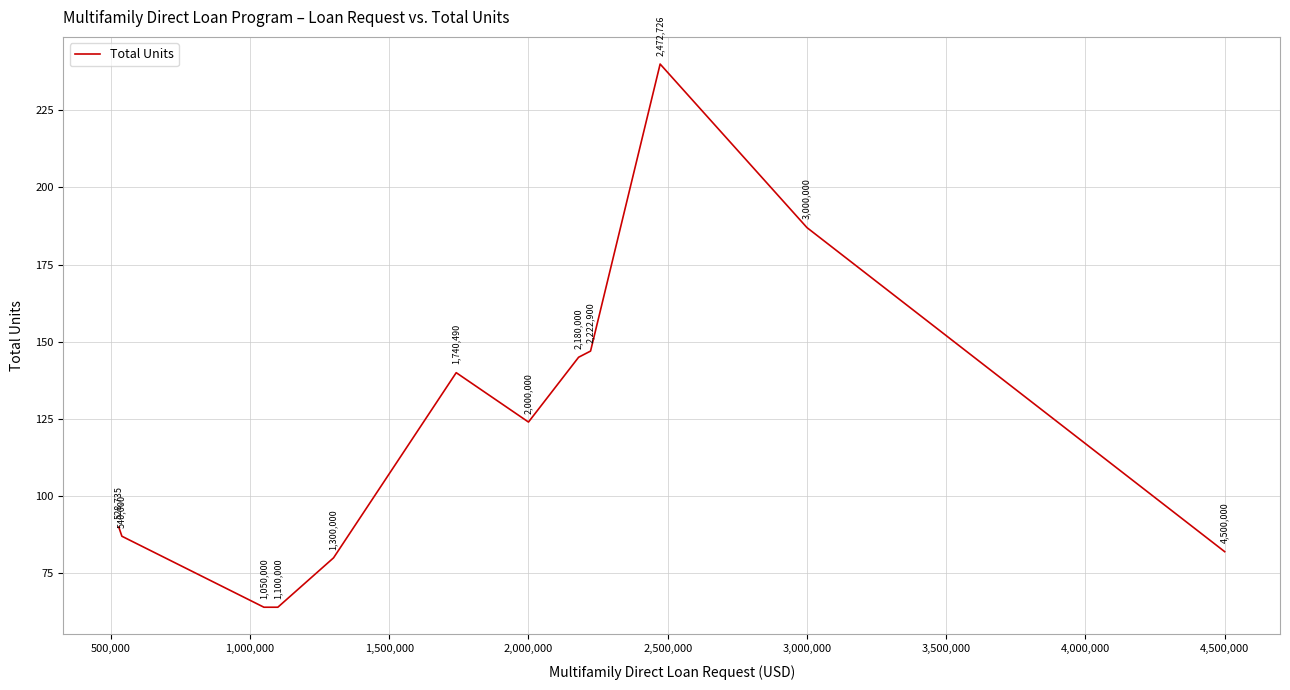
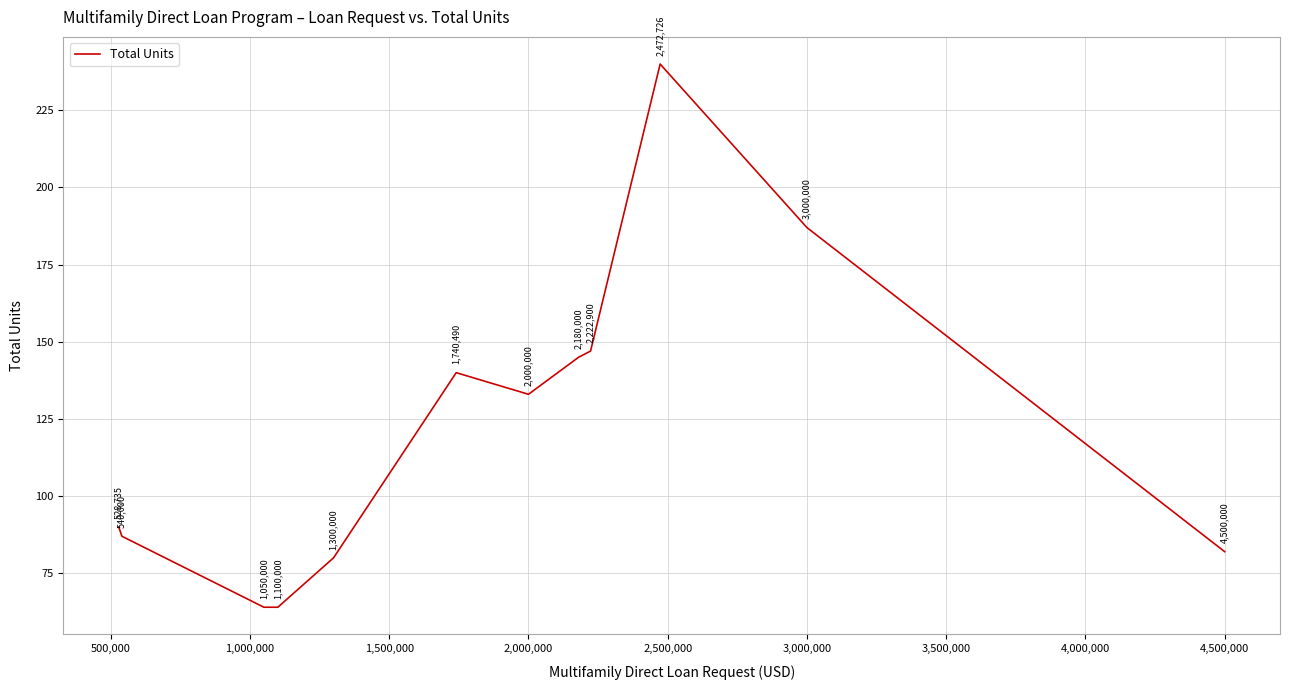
  {
-   "2,000,000": 124
+   "2,000,000": 133
  }
